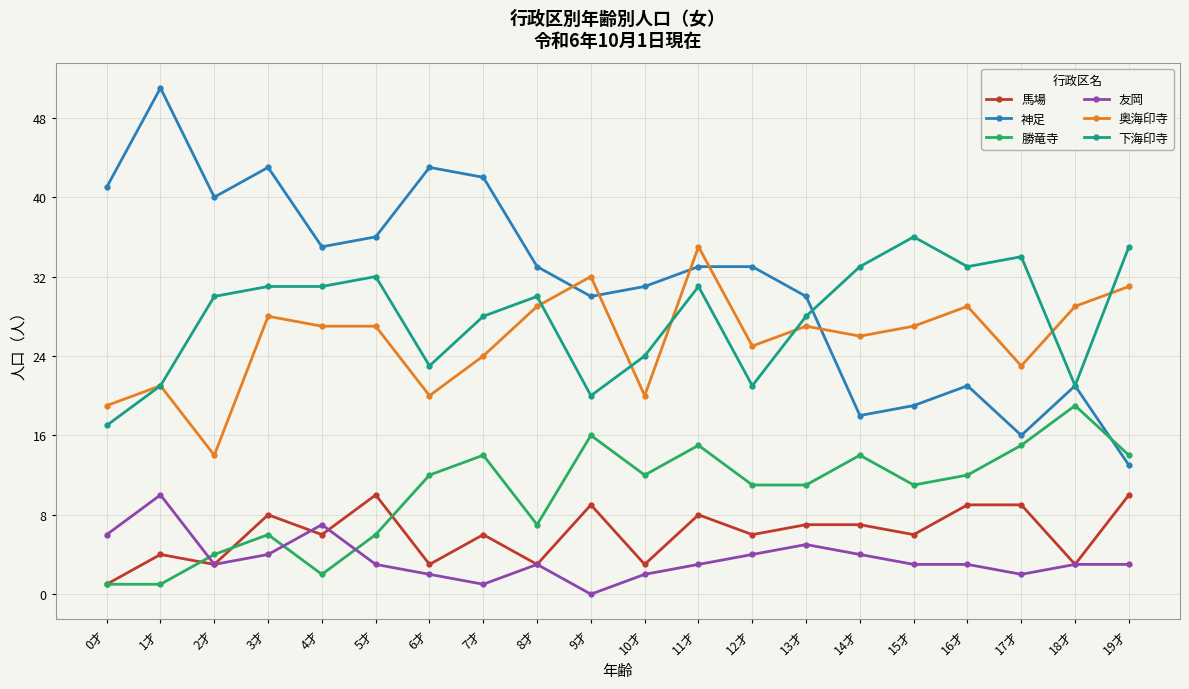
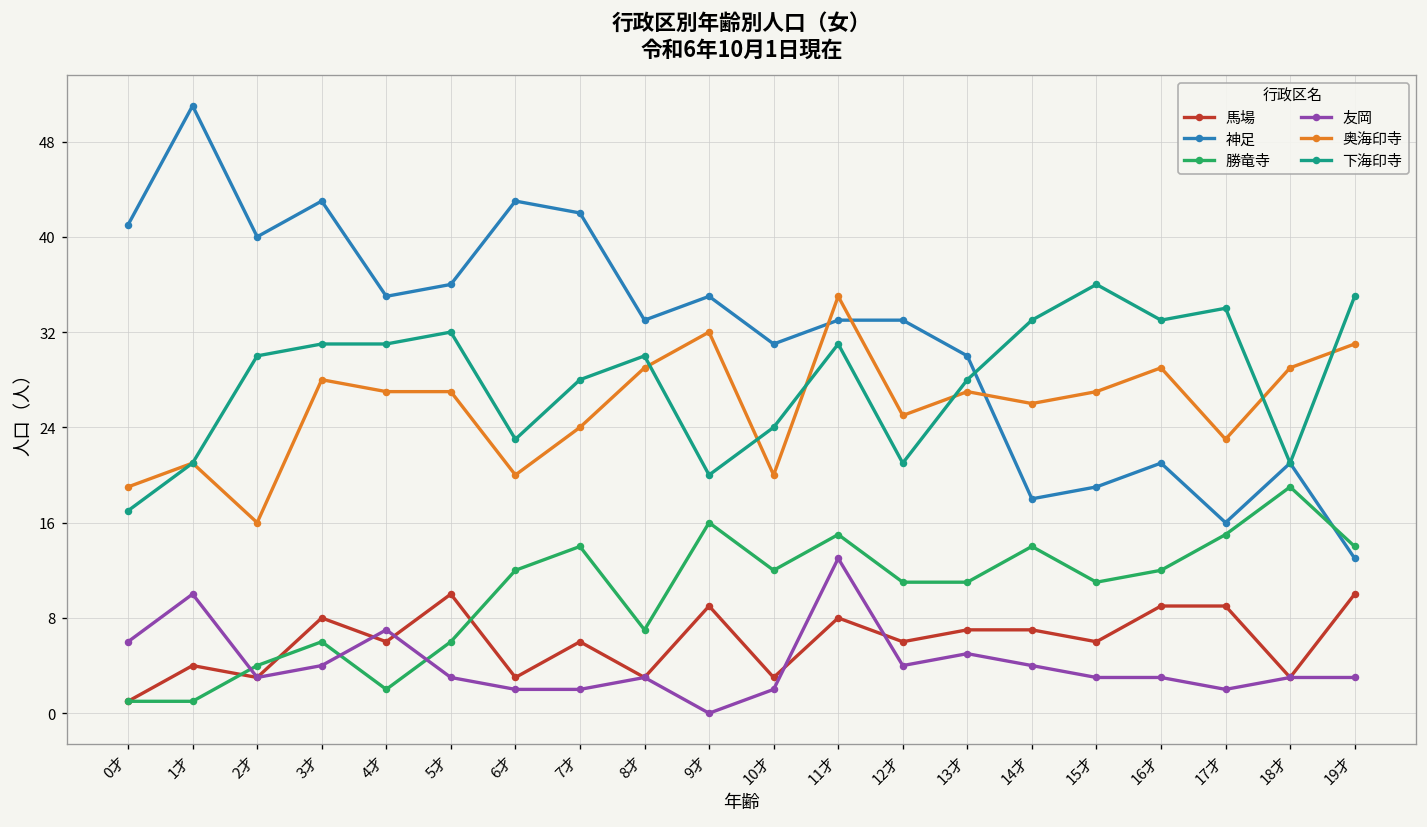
  {
    "馬場": {
      "1才": 4,
      "3才": 8,
      "4才": 6,
      "5才": 10,
      "6才": 3,
      "7才": 6,
      "9才": 9,
      "10才": 3,
      "11才": 8,
      "12才": 6,
      "13才": 7,
      "14才": 7,
      "15才": 6,
      "16才": 9,
      "17才": 9,
      "19才": 10
    },
    "神足": {
      "0才": 41,
      "1才": 51,
      "2才": 40,
      "3才": 43,
      "4才": 35,
      "5才": 36,
      "6才": 43,
      "7才": 42,
      "8才": 33,
-     "9才": 30,
+     "9才": 35,
      "10才": 31,
      "11才": 33,
      "12才": 33,
      "13才": 30,
      "14才": 18,
      "15才": 19,
      "16才": 21,
      "17才": 16,
      "19才": 13
    },
    "友岡": {
      "0才": 6,
      "1才": 10,
      "3才": 4,
      "4才": 7,
      "5才": 3,
      "6才": 2,
-     "7才": 1,
+     "7才": 2,
      "9才": 0,
      "10才": 2,
-     "11才": 3,
+     "11才": 13,
      "12才": 4,
      "13才": 5,
      "14才": 4,
      "15才": 3,
      "16才": 3,
      "17才": 2,
      "19才": 3
    },
    "奥海印寺": {
      "0才": 19,
-     "2才": 14,
+     "2才": 16,
      "3才": 28,
      "4才": 27,
      "5才": 27,
      "6才": 20,
      "7才": 24,
      "8才": 29,
      "9才": 32,
      "10才": 20,
      "11才": 35,
      "12才": 25,
      "13才": 27,
      "14才": 26,
      "15才": 27,
      "16才": 29,
      "17才": 23,
      "18才": 29,
      "19才": 31
    }
  }
